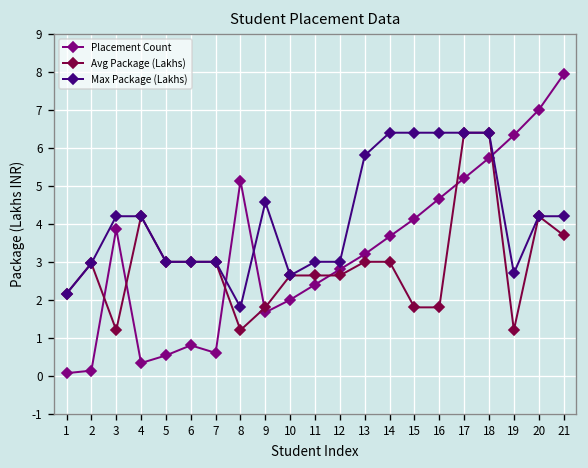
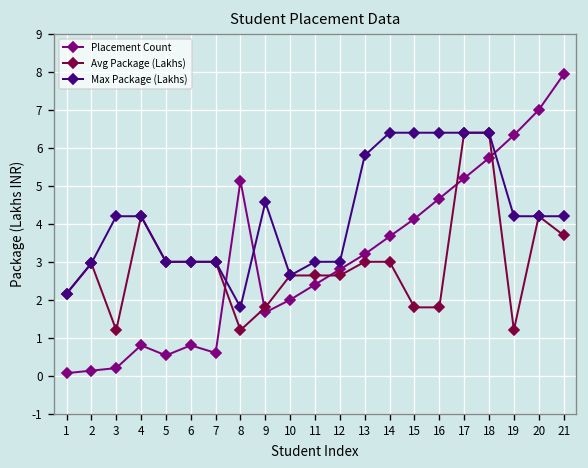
  {
    "Placement Count": {
      "1": 0.1,
      "2": 0.1,
-     "3": 3.9,
-     "4": 0.3,
+     "3": 0.2,
+     "4": 0.8,
      "5": 0.5,
      "6": 0.8,
      "7": 0.6,
      "8": 5.1,
      "9": 1.7,
      "10": 2.0,
      "11": 2.4,
      "12": 2.8,
      "13": 3.2,
      "14": 3.7,
      "15": 4.1,
      "16": 4.7,
      "17": 5.2,
      "18": 5.7,
      "19": 6.3,
      "20": 7.0,
      "21": 7.9
    },
    "Avg Package (Lakhs)": {
      "3": 1.2,
      "8": 1.2,
      "9": 1.8,
      "11": 2.6,
      "12": 2.6,
      "13": 3.0,
      "14": 3.0,
      "15": 1.8,
      "16": 1.8,
      "19": 1.2,
      "21": 3.7
    },
    "Max Package (Lakhs)": {
      "3": 4.2,
      "8": 1.8,
      "9": 4.6,
      "11": 3.0,
      "12": 3.0,
      "13": 5.8,
      "14": 6.4,
      "15": 6.4,
      "16": 6.4,
-     "19": 2.7,
+     "19": 4.2,
      "21": 4.2
    }
  }
